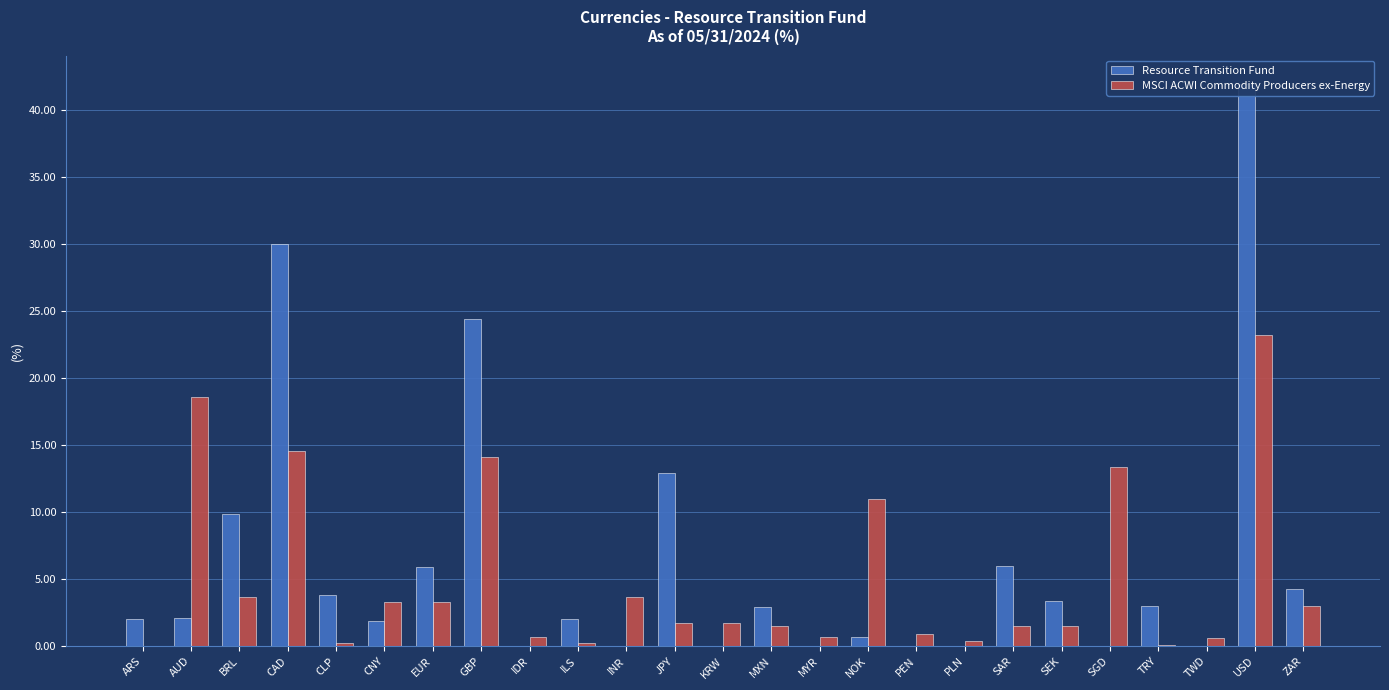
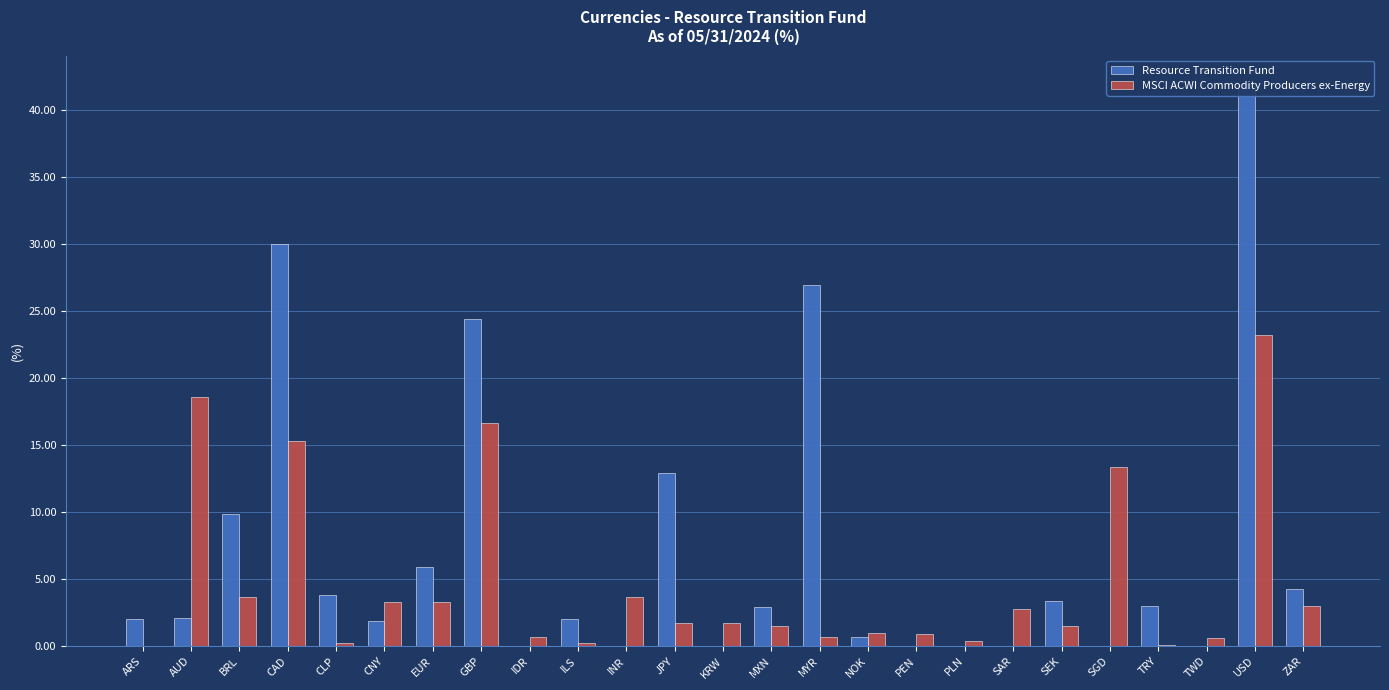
  {
    "Resource Transition Fund": {
      "ARS": 2,
      "AUD": 2,
      "BRL": 10,
      "CAD": 30,
      "CLP": 3.8,
      "CNY": 2,
      "EUR": 6,
      "GBP": 24.4,
      "IDR": 0,
      "ILS": 2,
      "INR": 0,
      "JPY": 13,
      "KRW": 0,
      "MXN": 3,
-     "MYR": 0,
+     "MYR": 27,
      "NOK": 0.7,
      "PEN": 0,
      "PLN": 0,
-     "SAR": 6,
+     "SAR": 0,
      "SEK": 3.4,
      "SGD": 0,
      "TRY": 3,
      "TWD": 0,
      "ZAR": 4.3
    },
    "MSCI ACWI Commodity Producers ex-Energy": {
      "ARS": 0.0,
      "AUD": 18.6,
      "BRL": 3.7,
-     "CAD": 14.6,
+     "CAD": 15.3,
      "CLP": 0.2,
      "CNY": 3.3,
      "EUR": 3.3,
-     "GBP": 14.1,
+     "GBP": 16.7,
      "IDR": 0.7,
      "ILS": 0.2,
      "INR": 3.7,
      "JPY": 1.7,
      "KRW": 1.7,
      "MXN": 1.5,
      "MYR": 0.7,
-     "NOK": 11,
+     "NOK": 1,
      "PEN": 0.9,
      "PLN": 0.4,
-     "SAR": 1.5,
+     "SAR": 2.8,
      "SEK": 1.5,
      "SGD": 13.4,
      "TWD": 0.6,
      "USD": 23.2,
      "ZAR": 3.0
    }
  }
